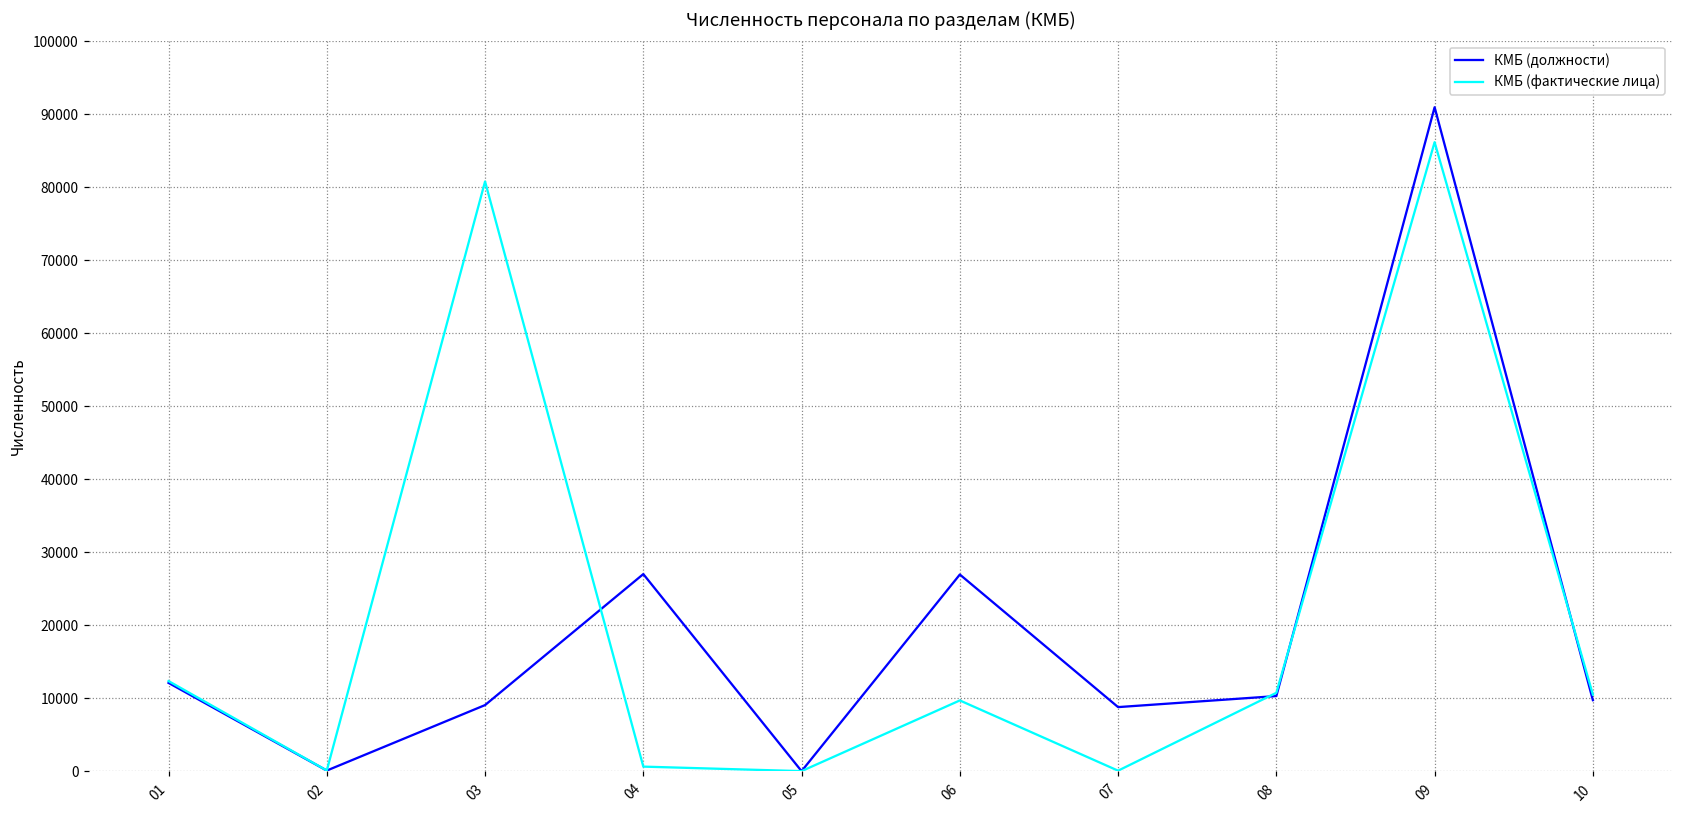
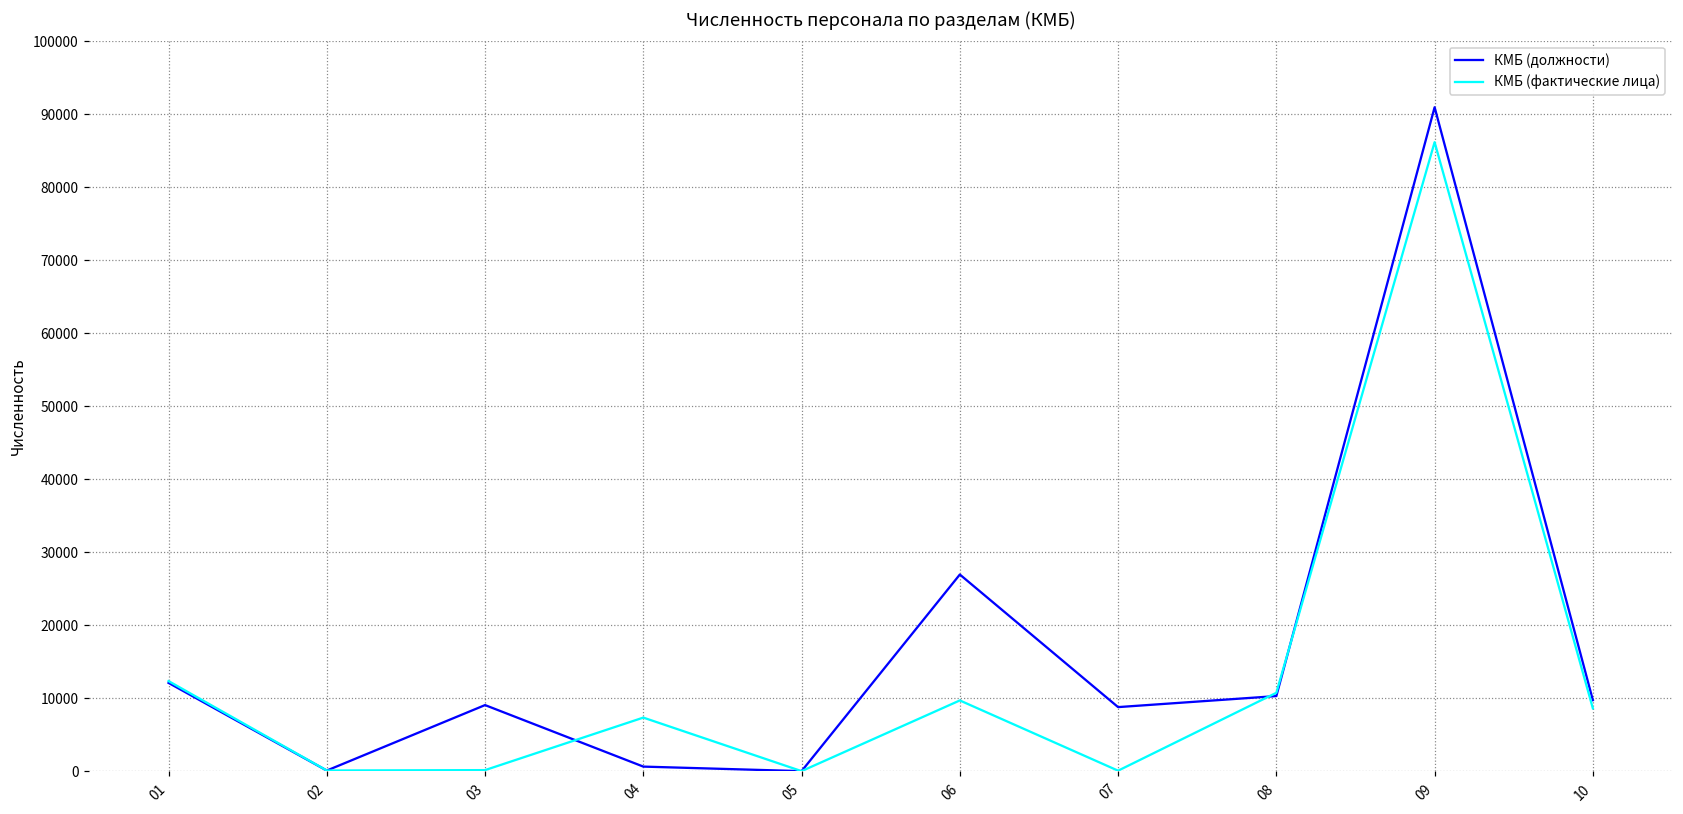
  {
    "КМБ (должности)": {
      "03": 9000,
-     "04": 27000,
+     "04": 1000,
      "06": 27000,
      "07": 9000,
      "08": 10000,
      "09": 91000,
      "10": 10000
    },
    "КМБ (фактические лица)": {
-     "03": 81000,
-     "04": 1000,
+     "03": 0,
+     "04": 7000,
      "06": 10000,
      "07": 0,
      "08": 11000,
      "09": 86000,
-     "10": 11000
+     "10": 9000
    }
  }
